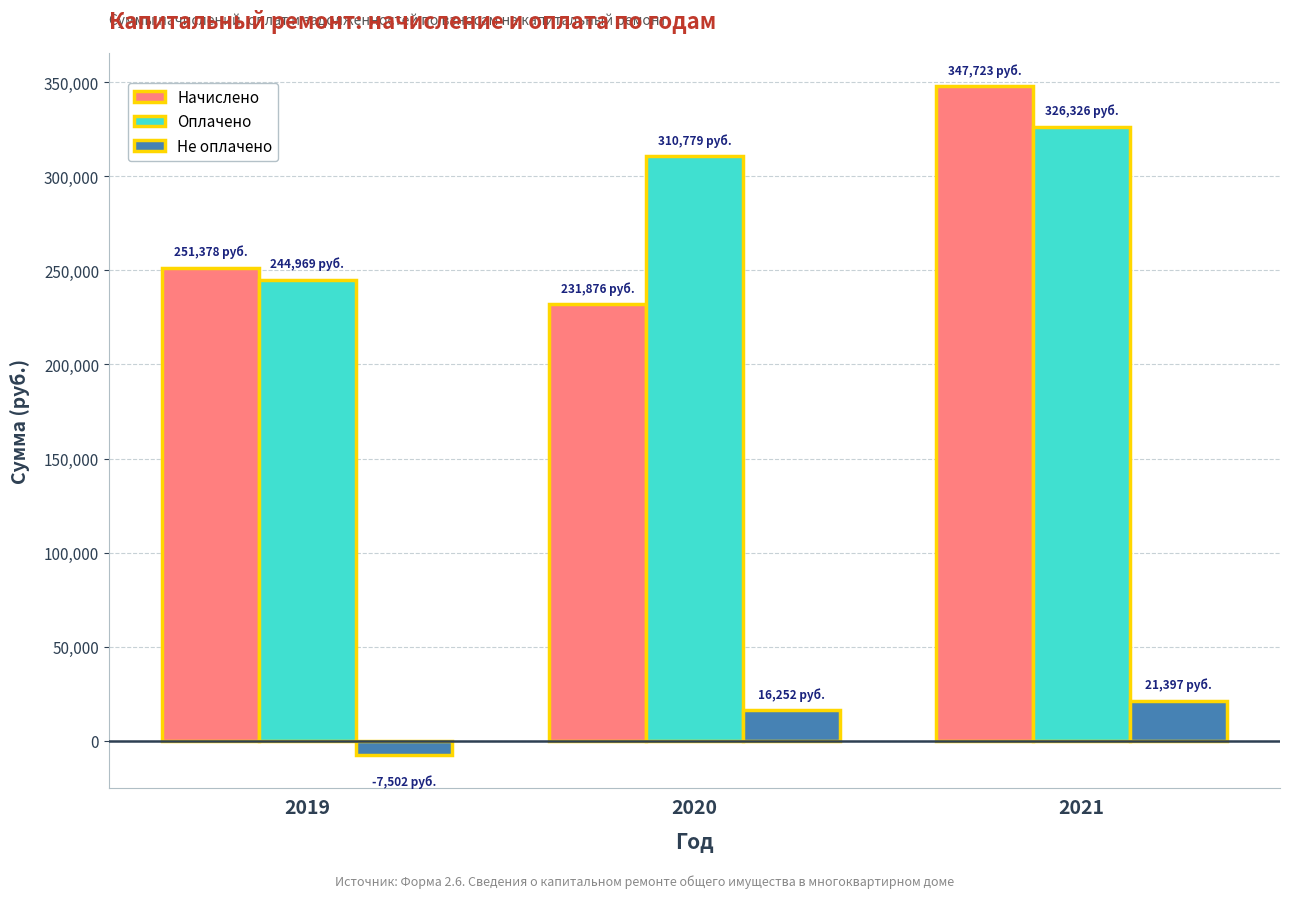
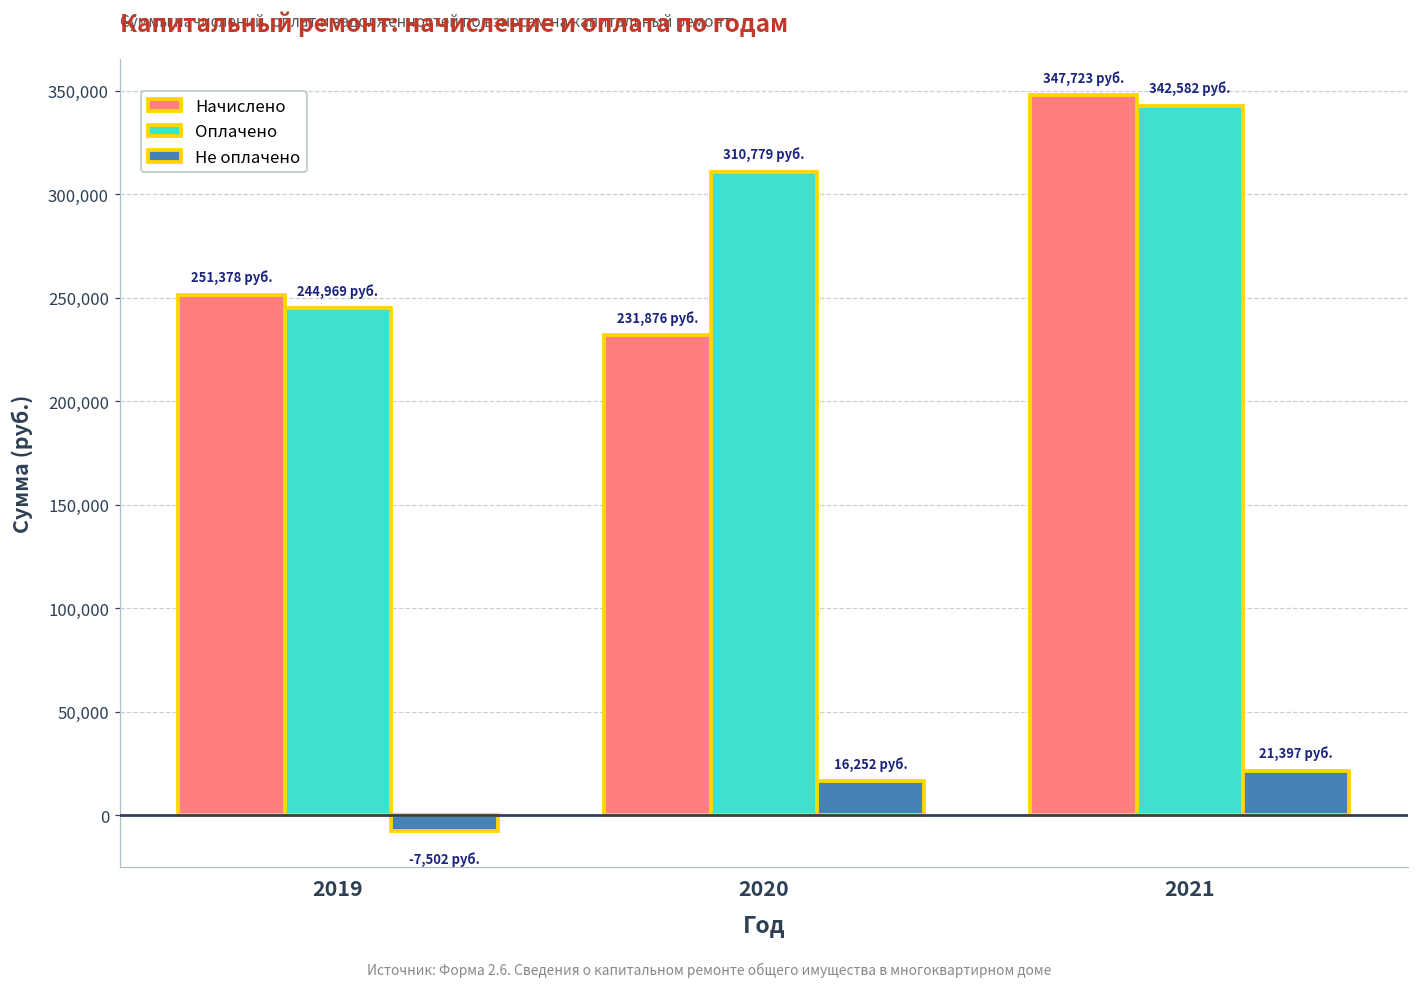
  {
    "Начислено": {
      "2019": "251,378",
      "2020": "231,876",
      "2021": "347,723"
    },
    "Оплачено": {
      "2019": "244,969",
      "2020": "310,779",
-     "2021": "326,326"
+     "2021": "342,582"
    },
    "Не оплачено": {
      "2019": "-7,502",
      "2020": "16,252",
      "2021": "21,397"
    }
  }
